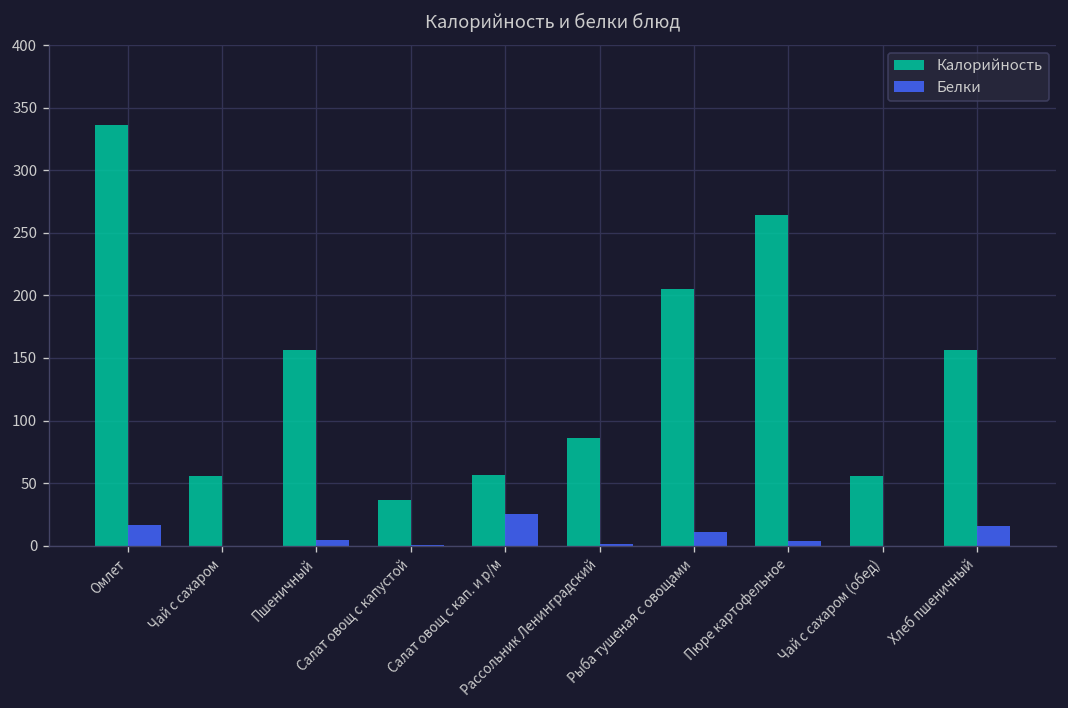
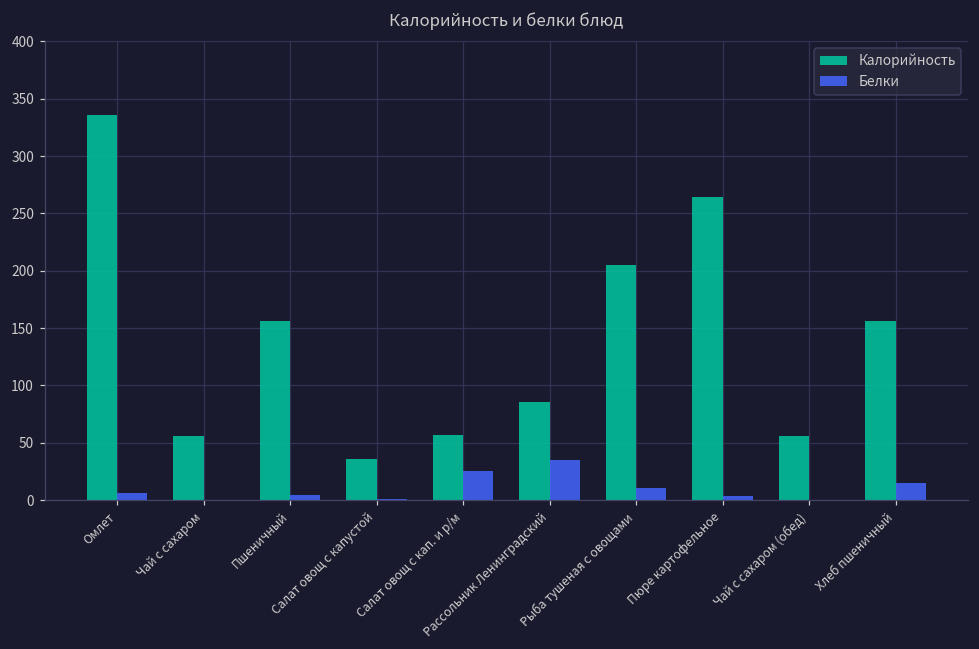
  {
    "Калорийность": {
      "Омлет": 336,
      "Чай с сахаром": 56,
      "Пшеничный": 156,
      "Салат овощ с капустой": 36,
      "Салат овощ с кап. и р/м": 57,
      "Рассольник Ленинградский": 86,
      "Рыба тушеная с овощами": 205,
      "Пюре картофельное": 265,
      "Чай с сахаром (обед)": 56,
      "Хлеб пшеничный": 156
    },
    "Белки": {
-     "Омлет": 16,
+     "Омлет": 7,
      "Пшеничный": 5,
      "Салат овощ с кап. и р/м": 26,
-     "Рассольник Ленинградский": 1,
+     "Рассольник Ленинградский": 35,
      "Рыба тушеная с овощами": 11,
      "Пюре картофельное": 4,
      "Хлеб пшеничный": 15
    }
  }
